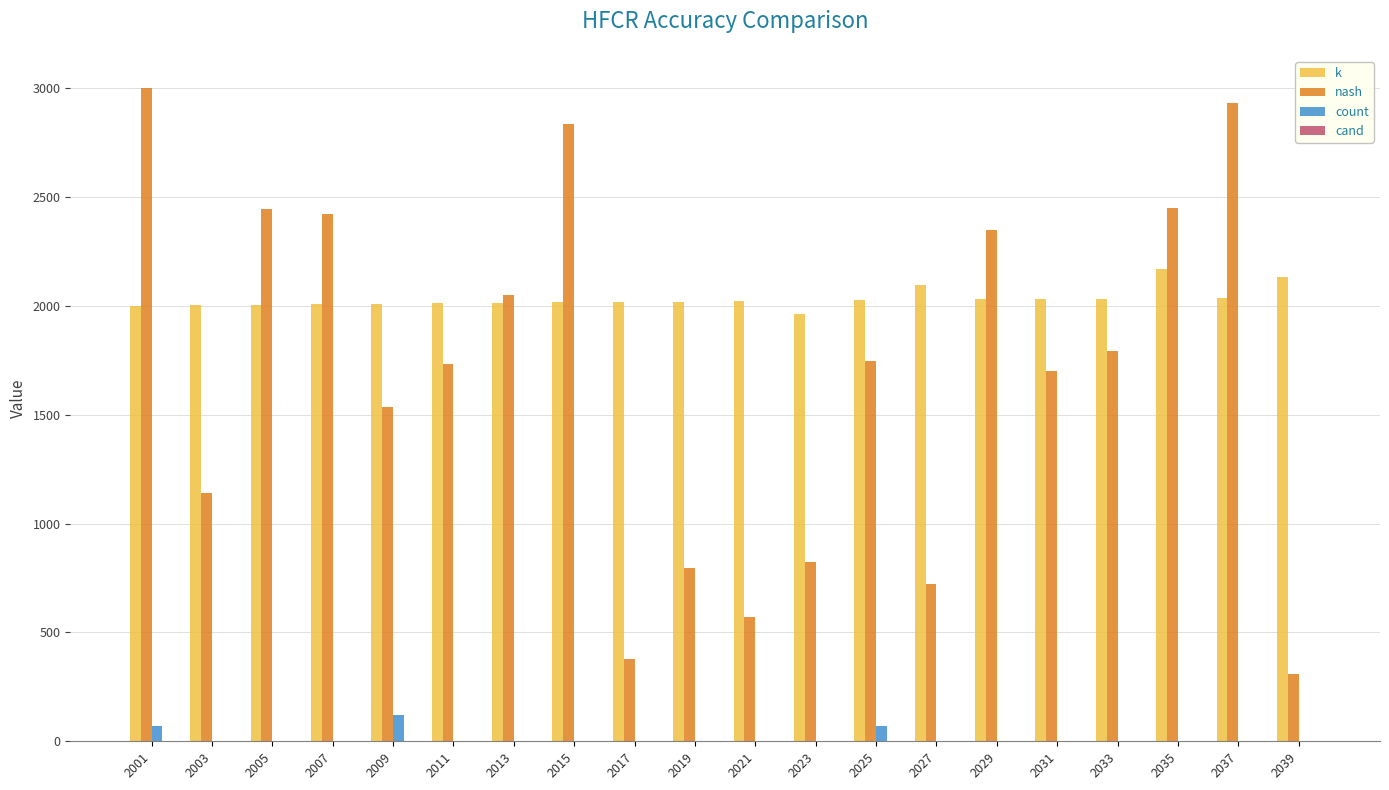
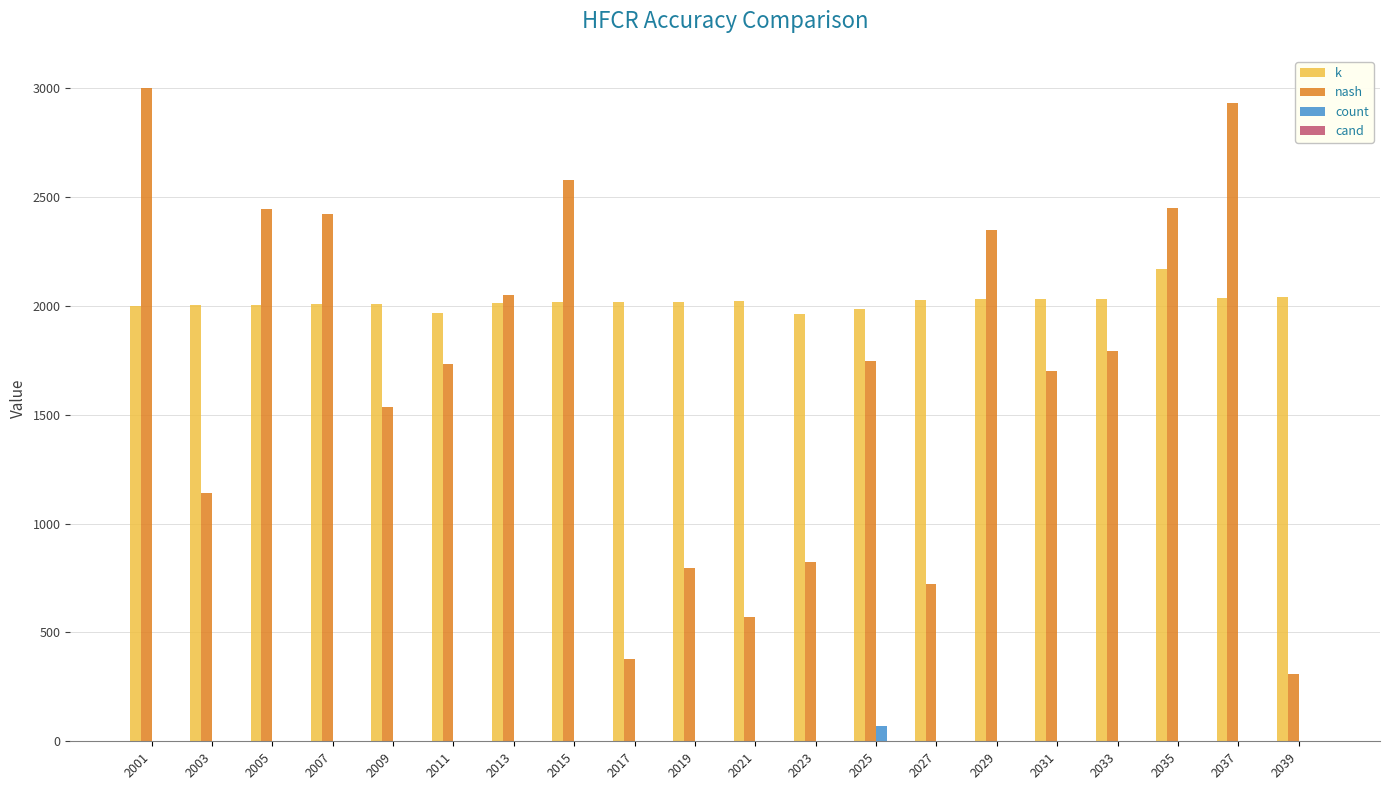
  {
    "k": {
      "2001": 2000,
      "2003": 2000,
      "2005": 2010,
      "2007": 2010,
      "2009": 2010,
-     "2011": 2010,
+     "2011": 1970,
      "2013": 2010,
      "2015": 2020,
      "2017": 2020,
      "2019": 2020,
      "2021": 2020,
      "2023": 1960,
-     "2025": 2030,
-     "2027": 2100,
+     "2025": 1980,
+     "2027": 2030,
      "2029": 2030,
      "2031": 2030,
      "2033": 2030,
      "2035": 2170,
      "2037": 2040,
-     "2039": 2130
+     "2039": 2040
    },
    "nash": {
      "2001": 3000,
      "2003": 1140,
      "2005": 2440,
      "2007": 2420,
      "2009": 1540,
      "2011": 1730,
      "2013": 2050,
-     "2015": 2840,
+     "2015": 2580,
      "2017": 380,
      "2019": 800,
      "2021": 570,
      "2023": 830,
      "2025": 1750,
      "2027": 720,
      "2029": 2350,
      "2031": 1700,
      "2033": 1790,
      "2035": 2450,
      "2037": 2930,
      "2039": 310
    },
    "count": {
-     "2001": 70,
+     "2001": 0,
      "2005": 0,
-     "2009": 120,
+     "2009": 0,
      "2013": 0,
      "2015": 0,
      "2017": 0,
      "2023": 0,
      "2025": 70,
      "2039": 0
    },
    "cand": {
      "2001": 0,
      "2003": 0,
      "2005": 0,
      "2007": 0,
      "2009": 0,
      "2011": 0,
      "2013": 0,
      "2015": 0,
      "2017": 0,
      "2019": 0,
      "2021": 0,
      "2023": 0,
      "2025": 0,
      "2027": 0,
      "2029": 0,
      "2031": 0,
      "2033": 0,
      "2035": 0,
      "2037": 0,
      "2039": 0
    }
  }
